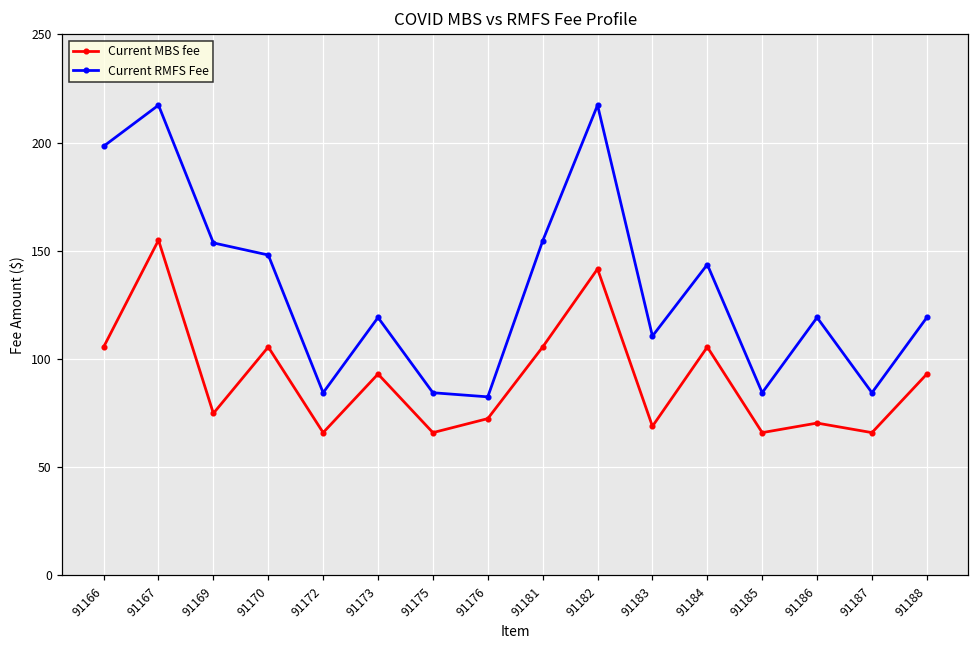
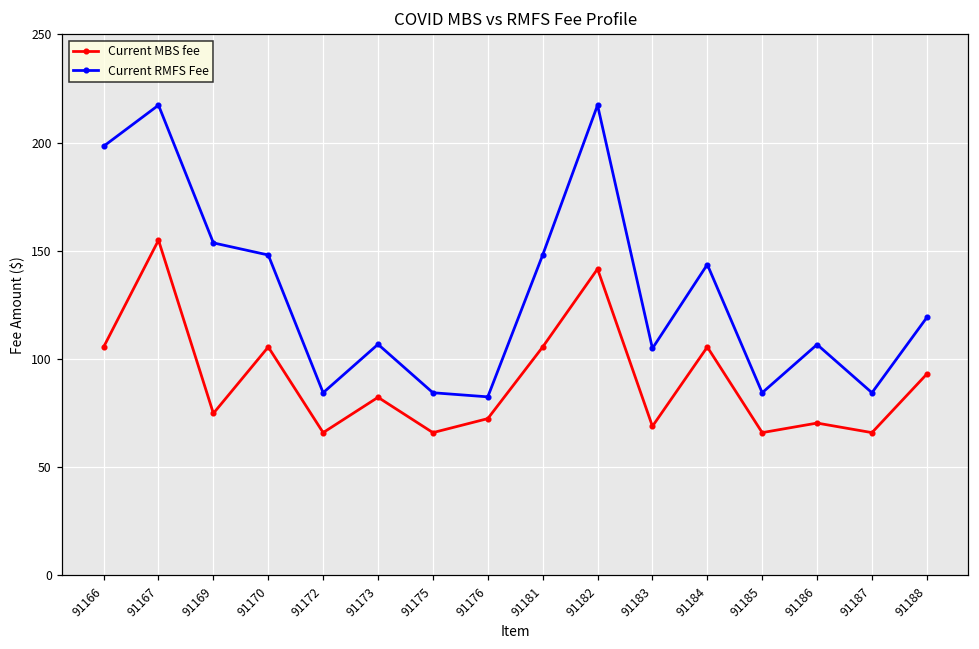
  {
    "Current MBS fee": {
      "91166": 105,
      "91167": 155,
      "91169": 75,
      "91170": 105,
      "91172": 66,
-     "91173": 93,
+     "91173": 82,
      "91175": 66,
      "91176": 72,
      "91181": 105,
      "91182": 142,
      "91183": 69,
      "91184": 105,
      "91185": 66,
      "91186": 70,
      "91187": 66,
      "91188": 93
    },
    "Current RMFS Fee": {
      "91166": 198,
      "91167": 217,
      "91169": 154,
      "91170": 148,
      "91172": 84,
-     "91173": 119,
+     "91173": 107,
      "91175": 84,
      "91176": 82,
-     "91181": 155,
+     "91181": 148,
      "91182": 217,
-     "91183": 111,
+     "91183": 105,
      "91184": 144,
      "91185": 84,
-     "91186": 119,
+     "91186": 107,
      "91187": 84,
      "91188": 119
    }
  }
